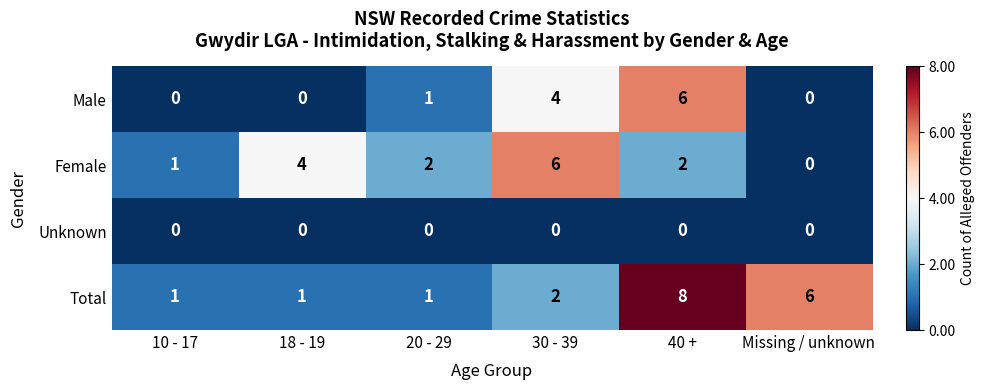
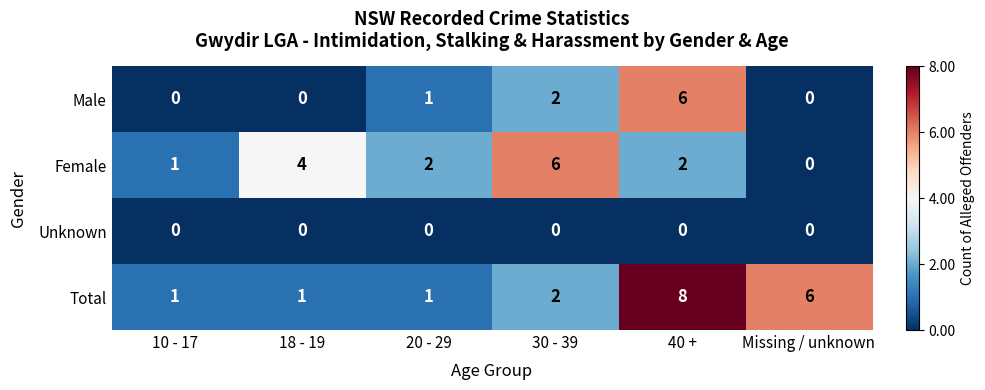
  {
    "Male": {
      "10 - 17": 0,
      "18 - 19": 0,
      "20 - 29": 1,
-     "30 - 39": 4,
+     "30 - 39": 2,
      "40 +": 6,
      "Missing / unknown": 0
    },
    "Female": {
      "10 - 17": 1,
      "18 - 19": 4,
      "20 - 29": 2,
      "30 - 39": 6,
      "40 +": 2,
      "Missing / unknown": 0
    },
    "Unknown": {
      "10 - 17": 0,
      "18 - 19": 0,
      "20 - 29": 0,
      "30 - 39": 0,
      "40 +": 0,
      "Missing / unknown": 0
    },
    "Total": {
      "10 - 17": 1,
      "18 - 19": 1,
      "20 - 29": 1,
      "30 - 39": 2,
      "40 +": 8,
      "Missing / unknown": 6
    }
  }
